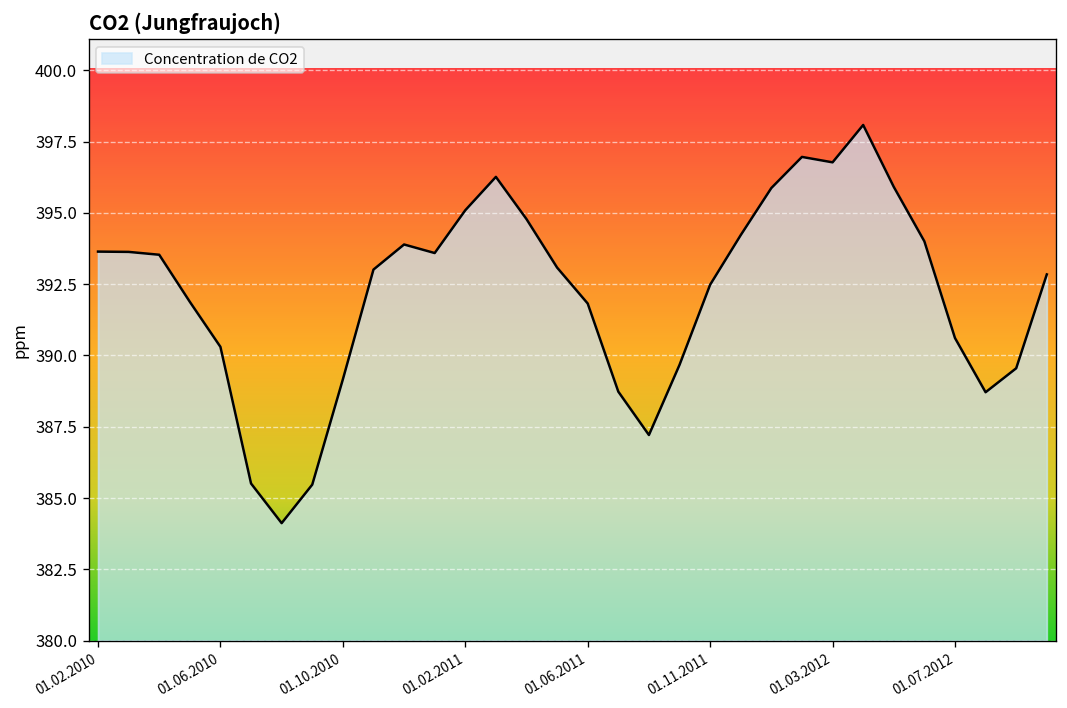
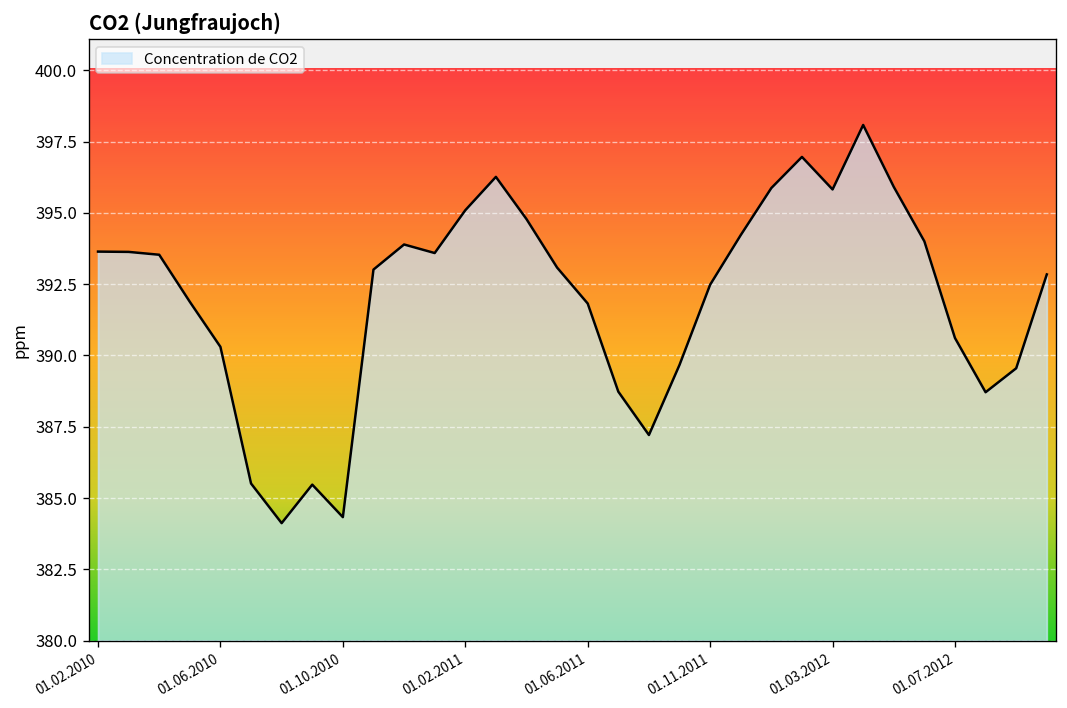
  {
    "01.02.2010": 393.6,
    "01.06.2010": 390.3,
-   "01.10.2010": 389.2,
+   "01.10.2010": 384.3,
    "01.02.2011": 395.1,
    "01.06.2011": 391.8,
    "01.11.2011": 392.5,
-   "01.03.2012": 396.8,
+   "01.03.2012": 395.8,
    "01.07.2012": 390.6
  }
